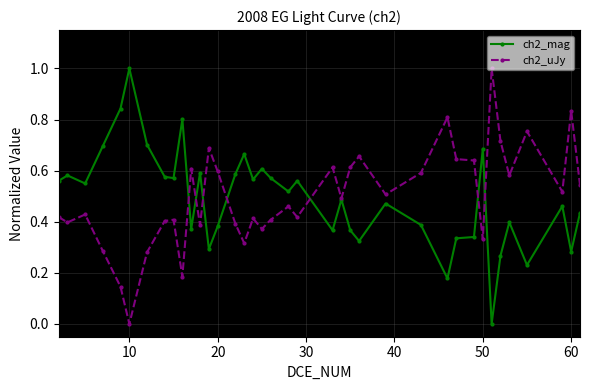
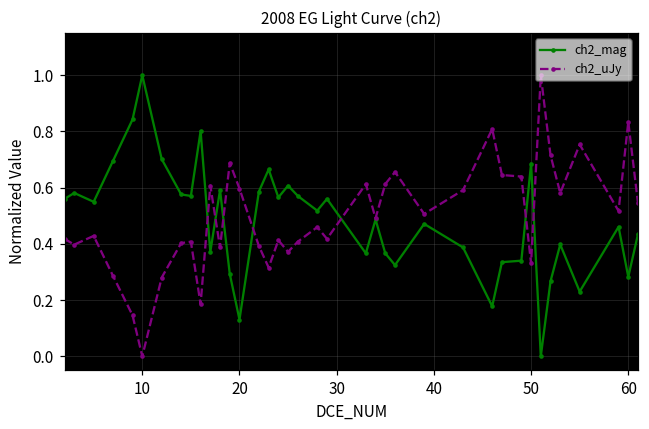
  {
    "ch2_mag": {
      "10": 1.00,
-     "20": 0.38,
+     "20": 0.13,
      "50": 0.69,
      "60": 0.28
    },
    "ch2_uJy": {
      "10": 0.00,
      "20": 0.60,
      "50": 0.33,
      "60": 0.83
    }
  }
